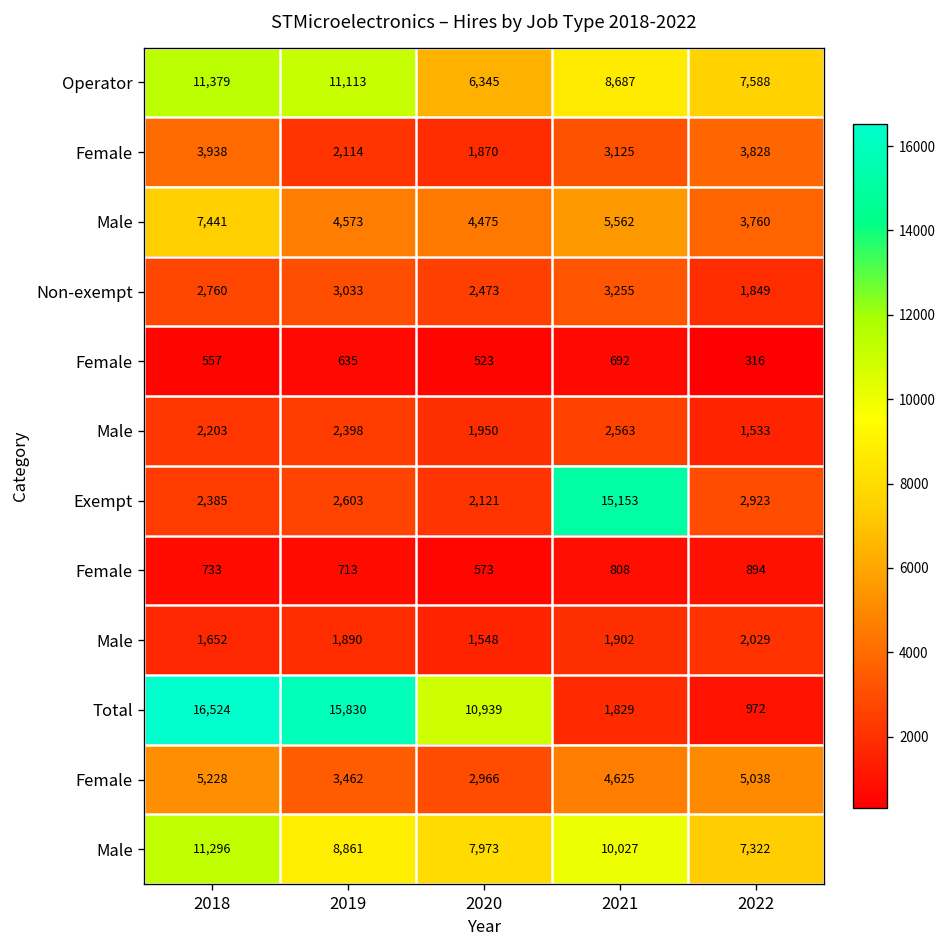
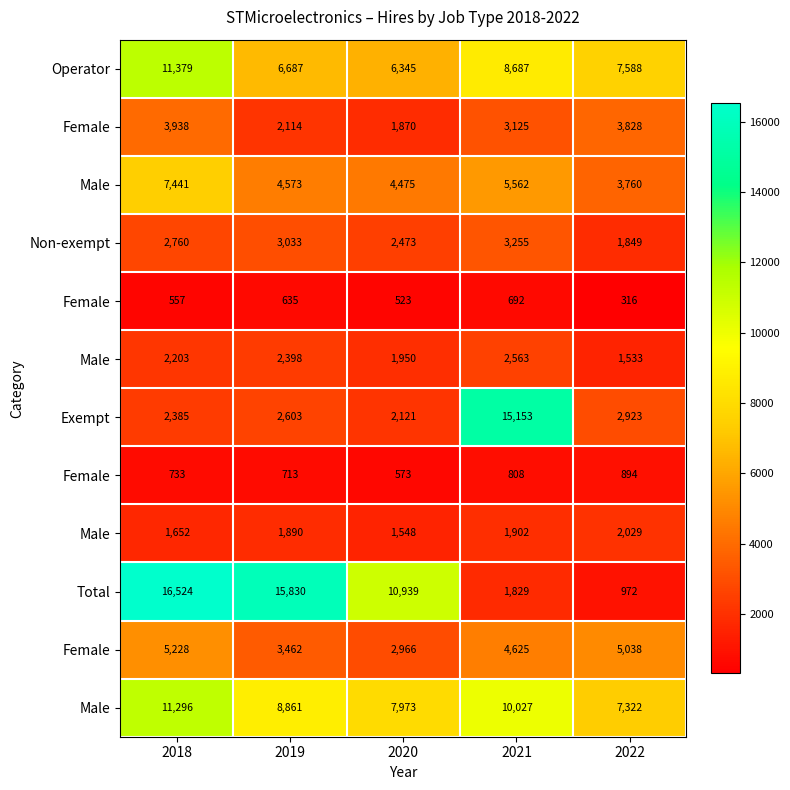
  {
    "Operator": {
      "2018": "11,379",
-     "2019": "11,113",
+     "2019": "6,687",
      "2020": "6,345",
      "2021": "8,687",
      "2022": "7,588"
    },
    "Non-exempt": {
      "2018": "2,760",
      "2019": "3,033",
      "2020": "2,473",
      "2021": "3,255",
      "2022": "1,849"
    },
    "Exempt": {
      "2018": "2,385",
      "2019": "2,603",
      "2020": "2,121",
      "2021": "15,153",
      "2022": "2,923"
    },
    "Total": {
      "2018": "16,524",
      "2019": "15,830",
      "2020": "10,939",
      "2021": "1,829",
      "2022": "972"
    }
  }
